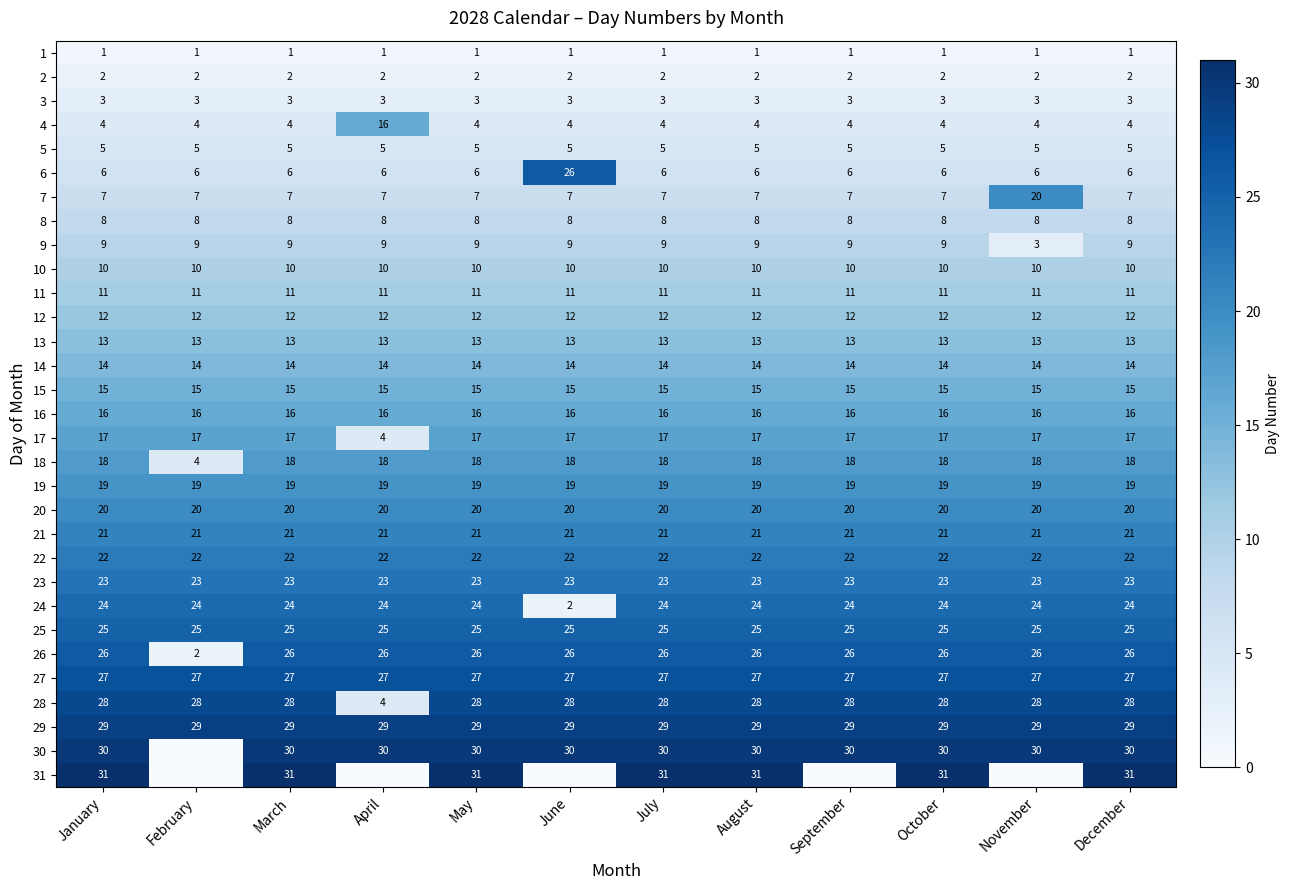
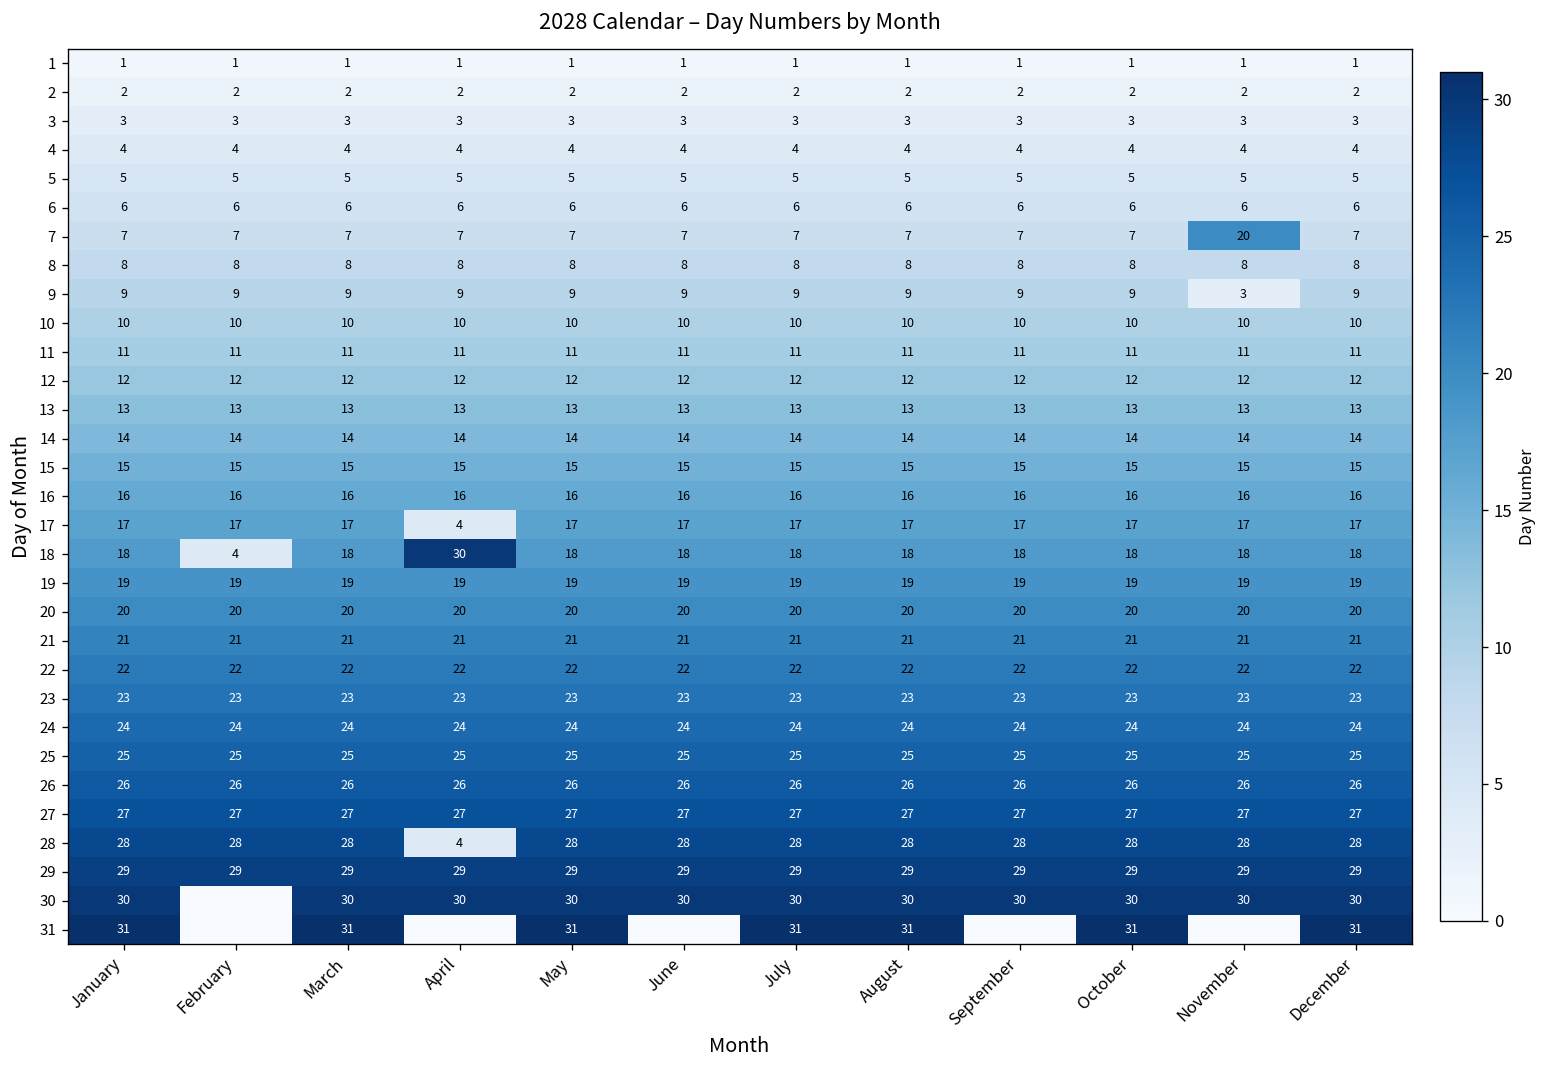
  {
    "4": {
      "January": 4,
      "February": 4,
      "March": 4,
-     "April": 16,
+     "April": 4,
      "May": 4,
      "June": 4,
      "July": 4,
      "August": 4,
      "September": 4,
      "October": 4,
      "November": 4,
      "December": 4
    },
    "6": {
      "January": 6,
      "February": 6,
      "March": 6,
      "April": 6,
      "May": 6,
-     "June": 26,
+     "June": 6,
      "July": 6,
      "August": 6,
      "September": 6,
      "October": 6,
      "November": 6,
      "December": 6
    },
    "18": {
      "January": 18,
      "February": 4,
      "March": 18,
-     "April": 18,
+     "April": 30,
      "May": 18,
      "June": 18,
      "July": 18,
      "August": 18,
      "September": 18,
      "October": 18,
      "November": 18,
      "December": 18
    },
    "24": {
      "January": 24,
      "February": 24,
      "March": 24,
      "April": 24,
      "May": 24,
-     "June": 2,
+     "June": 24,
      "July": 24,
      "August": 24,
      "September": 24,
      "October": 24,
      "November": 24,
      "December": 24
    },
    "26": {
      "January": 26,
-     "February": 2,
+     "February": 26,
      "March": 26,
      "April": 26,
      "May": 26,
      "June": 26,
      "July": 26,
      "August": 26,
      "September": 26,
      "October": 26,
      "November": 26,
      "December": 26
    }
  }
